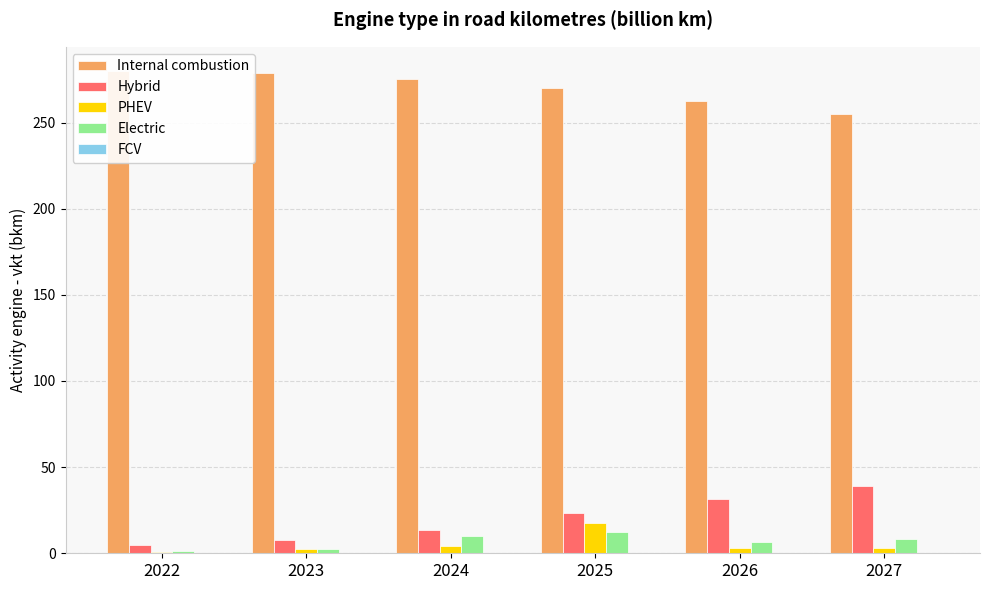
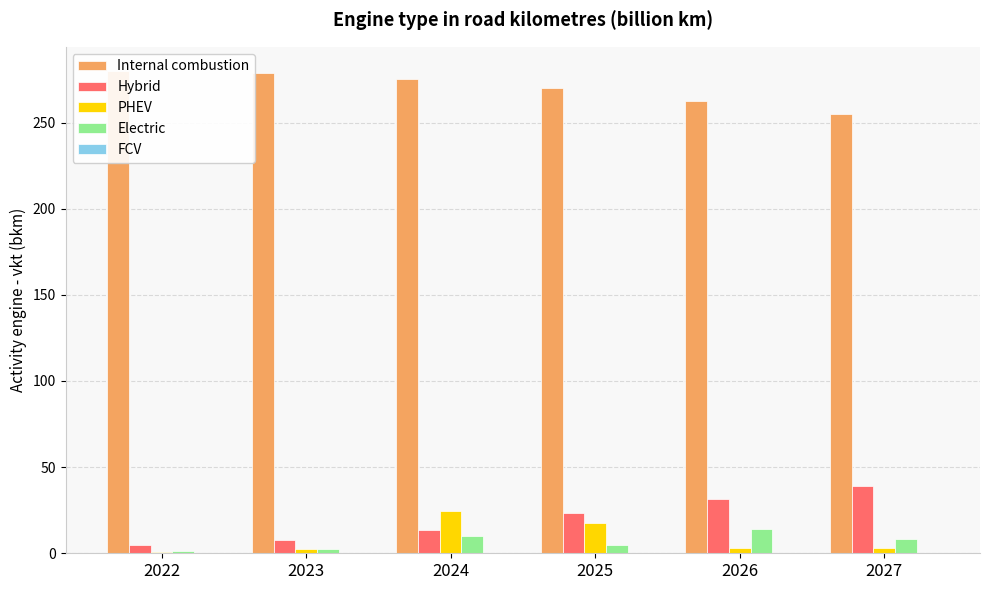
  {
    "PHEV": {
      "2023": 2,
-     "2024": 4,
+     "2024": 25,
      "2025": 18,
      "2026": 3,
      "2027": 3
    },
    "Electric": {
      "2023": 3,
      "2024": 10,
-     "2025": 12,
-     "2026": 7,
+     "2025": 5,
+     "2026": 14,
      "2027": 8
    },
    "FCV": {
      "2022": 0,
      "2023": 0,
      "2024": 0,
      "2025": 0,
      "2026": 0,
      "2027": 0
    }
  }
